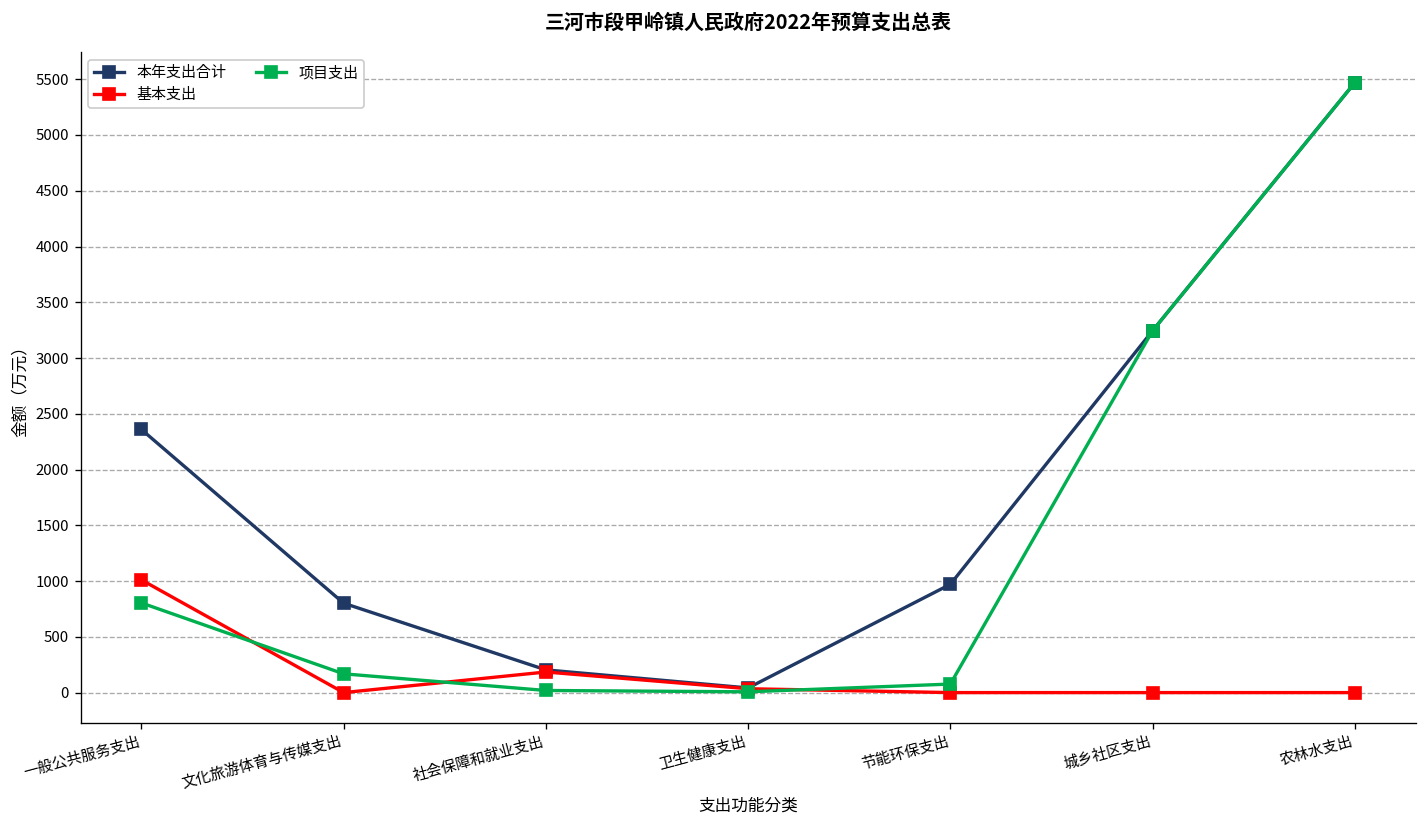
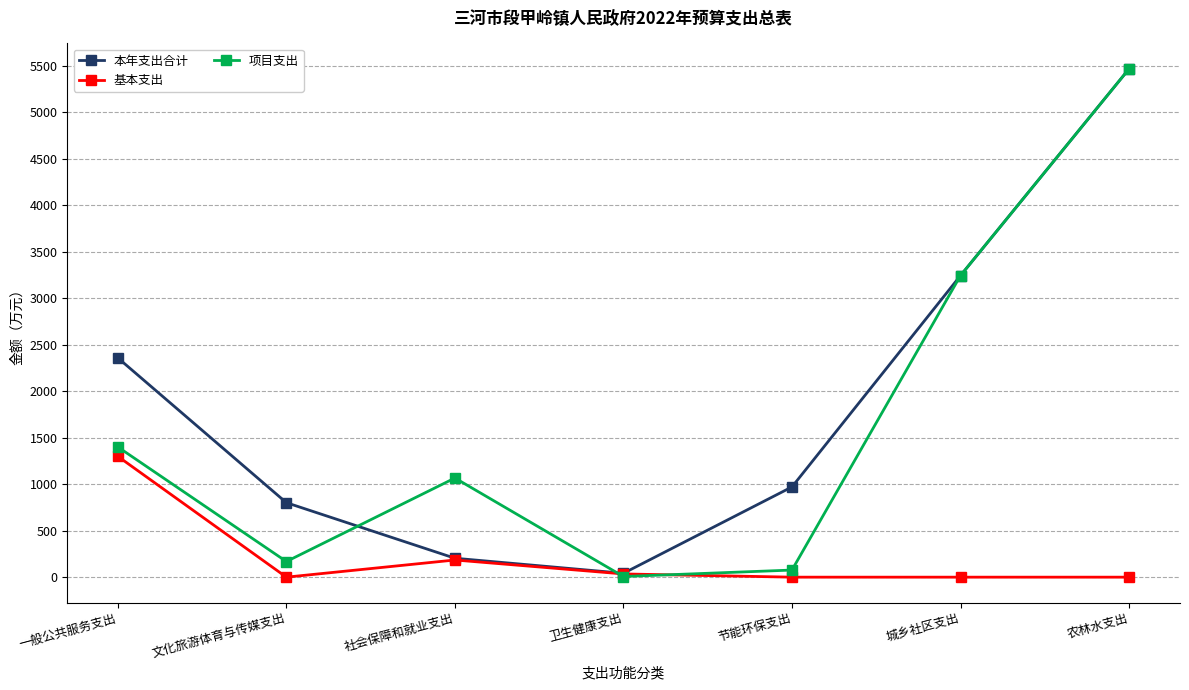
  {
    "本年支出合计": {
      "一般公共服务支出": 2400,
      "文化旅游体育与传媒支出": 800,
      "节能环保支出": 1000
    },
    "基本支出": {
-     "一般公共服务支出": 1000,
+     "一般公共服务支出": 1300,
      "文化旅游体育与传媒支出": 0,
      "节能环保支出": 0,
      "城乡社区支出": 0,
      "农林水支出": 0
    },
    "项目支出": {
-     "一般公共服务支出": 800,
+     "一般公共服务支出": 1400,
      "文化旅游体育与传媒支出": 200,
-     "社会保障和就业支出": 0,
+     "社会保障和就业支出": 1100,
      "卫生健康支出": 0,
      "节能环保支出": 100
    }
  }
